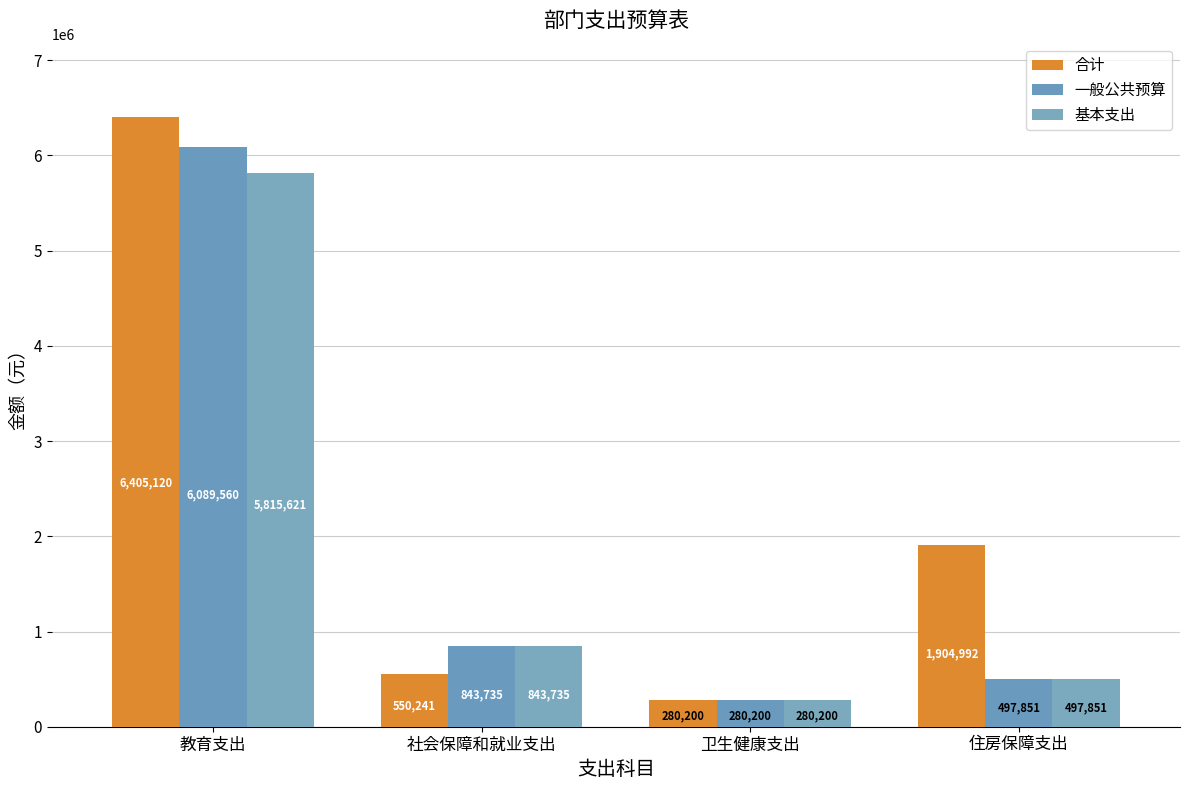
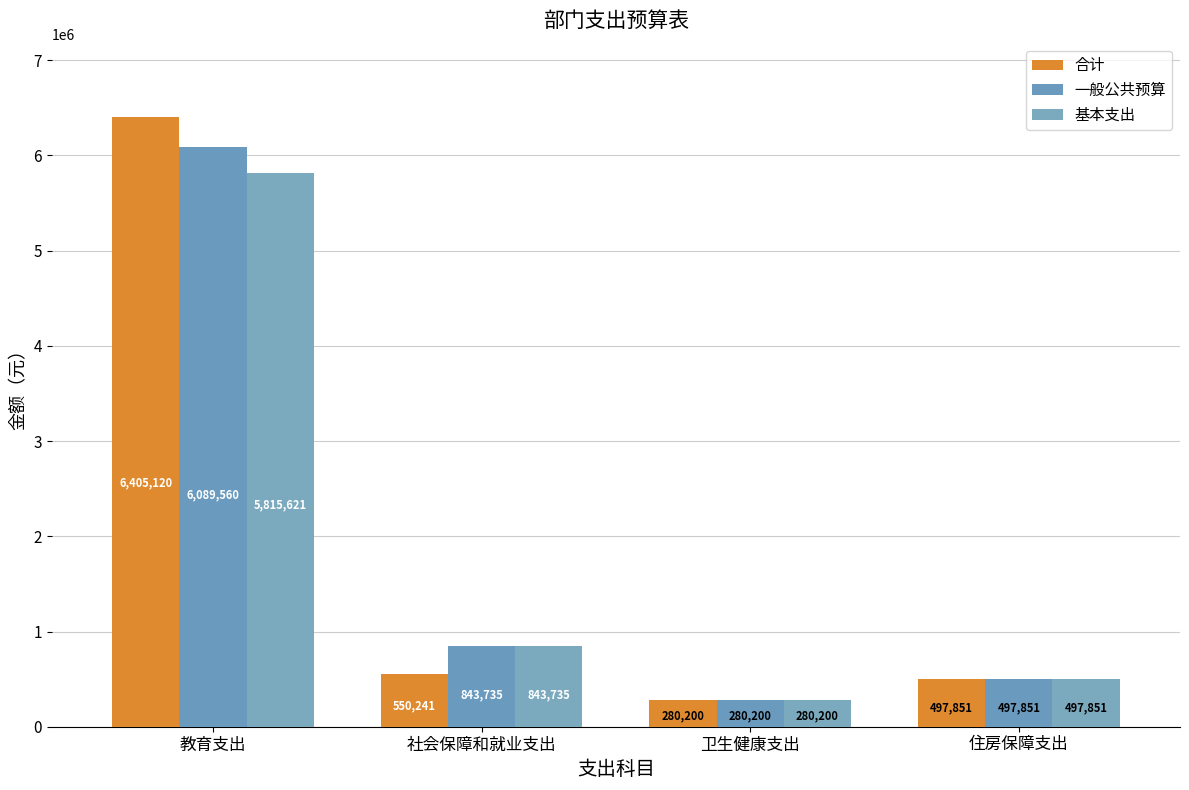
  {
    "合计": {
      "教育支出": "6,405,120",
      "社会保障和就业支出": "550,241",
      "卫生健康支出": "280,200",
-     "住房保障支出": "1,904,992"
+     "住房保障支出": "497,851"
    }
  }
